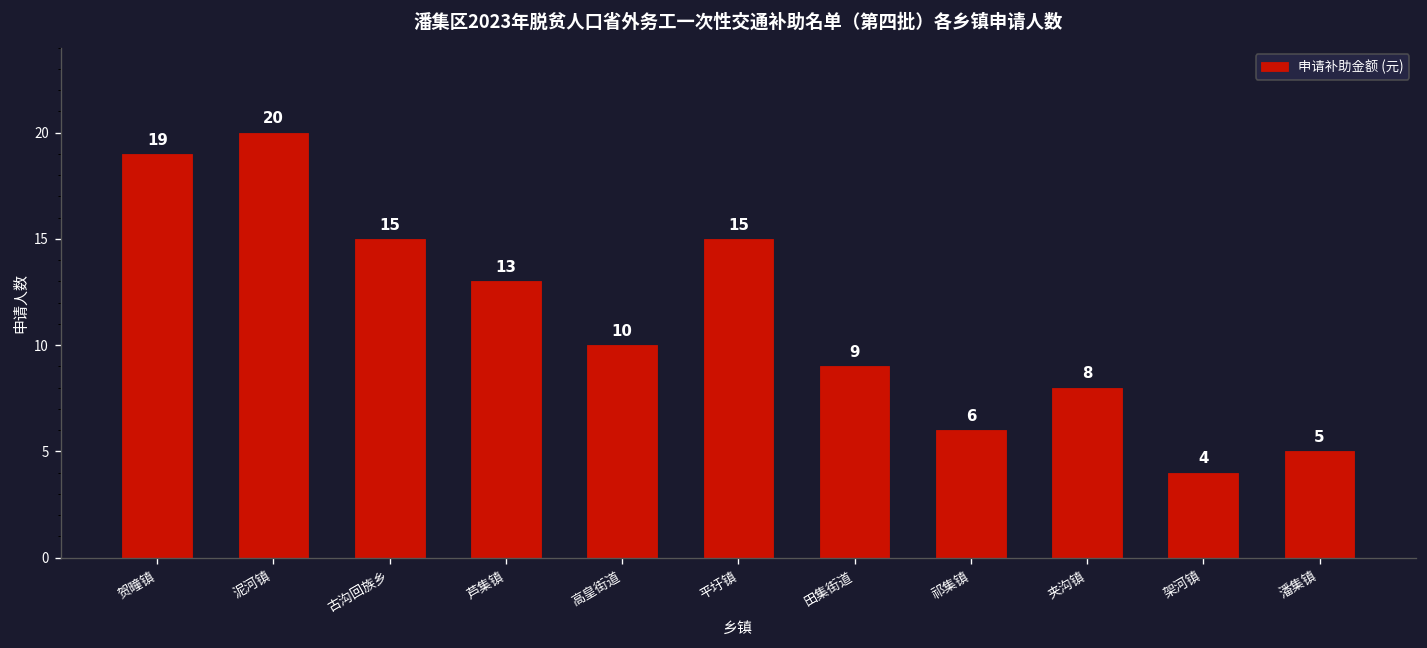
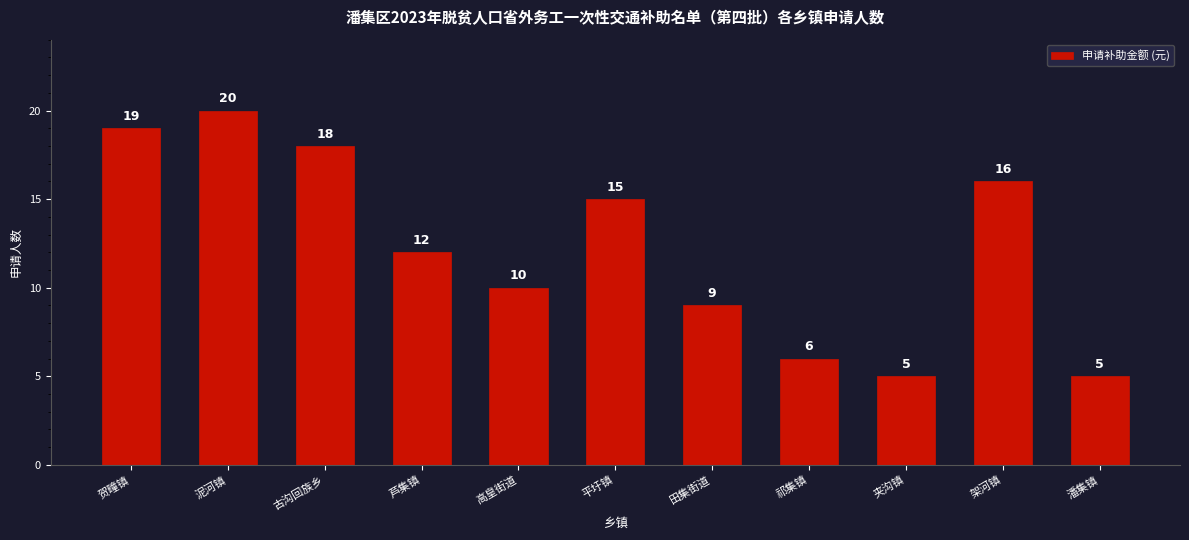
  {
    "贺疃镇": 19,
    "泥河镇": 20,
-   "古沟回族乡": 15,
-   "芦集镇": 13,
+   "古沟回族乡": 18,
+   "芦集镇": 12,
    "高皇街道": 10,
    "平圩镇": 15,
    "田集街道": 9,
    "祁集镇": 6,
-   "夹沟镇": 8,
-   "架河镇": 4,
+   "夹沟镇": 5,
+   "架河镇": 16,
    "潘集镇": 5
  }
